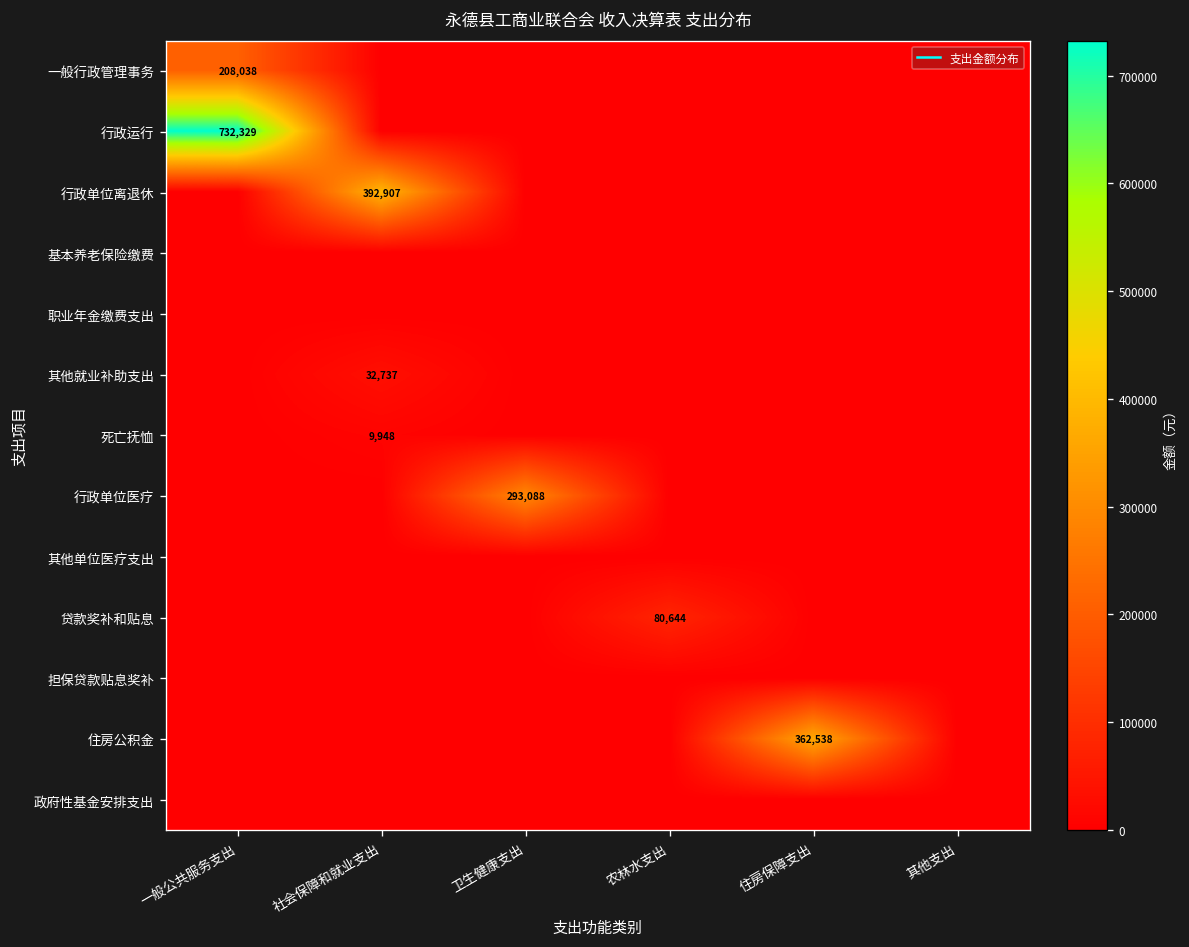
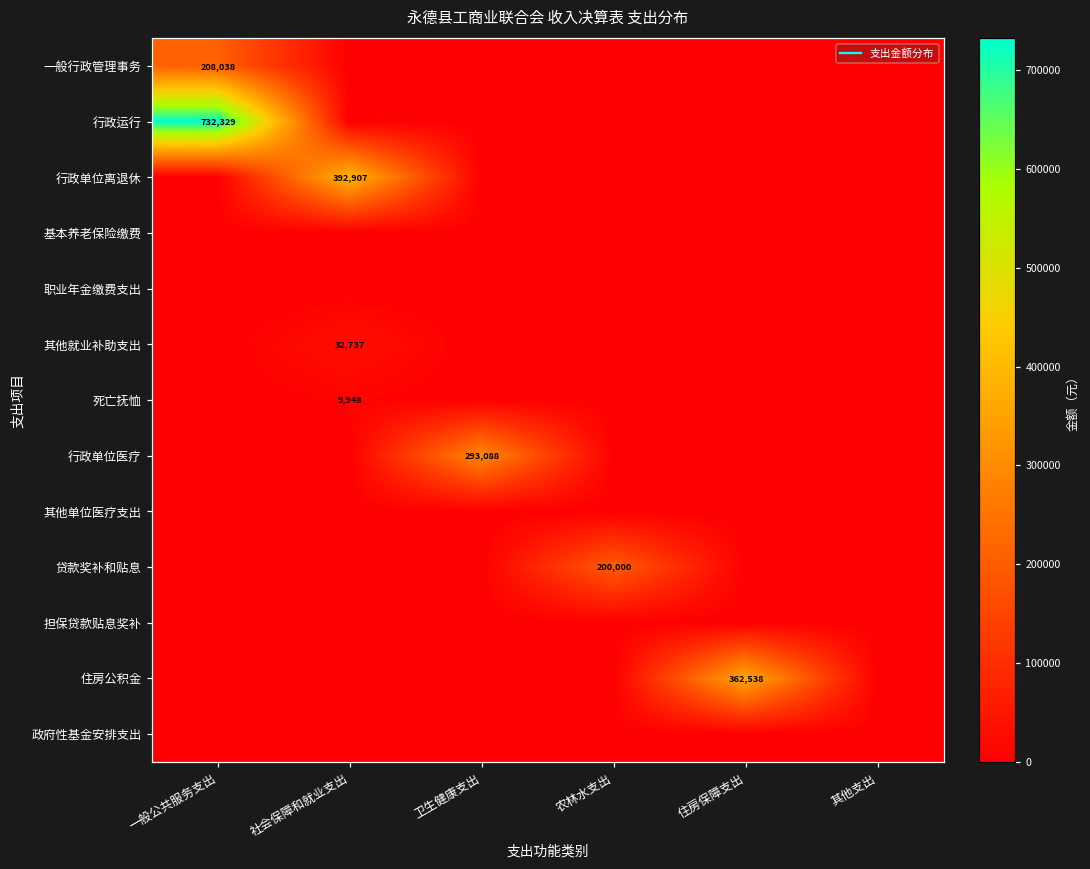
  {
    "一般行政管理事务": {
      "一般公共服务支出": "208,038"
    },
    "行政运行": {
      "一般公共服务支出": "732,329"
    },
    "行政单位离退休": {
      "社会保障和就业支出": "392,907"
    },
    "其他就业补助支出": {
      "社会保障和就业支出": "32,737"
    },
    "死亡抚恤": {
      "社会保障和就业支出": "9,948"
    },
    "行政单位医疗": {
      "卫生健康支出": "293,088"
    },
    "贷款奖补和贴息": {
-     "农林水支出": "80,644"
+     "农林水支出": "200,000"
    },
    "住房公积金": {
      "住房保障支出": "362,538"
    }
  }
